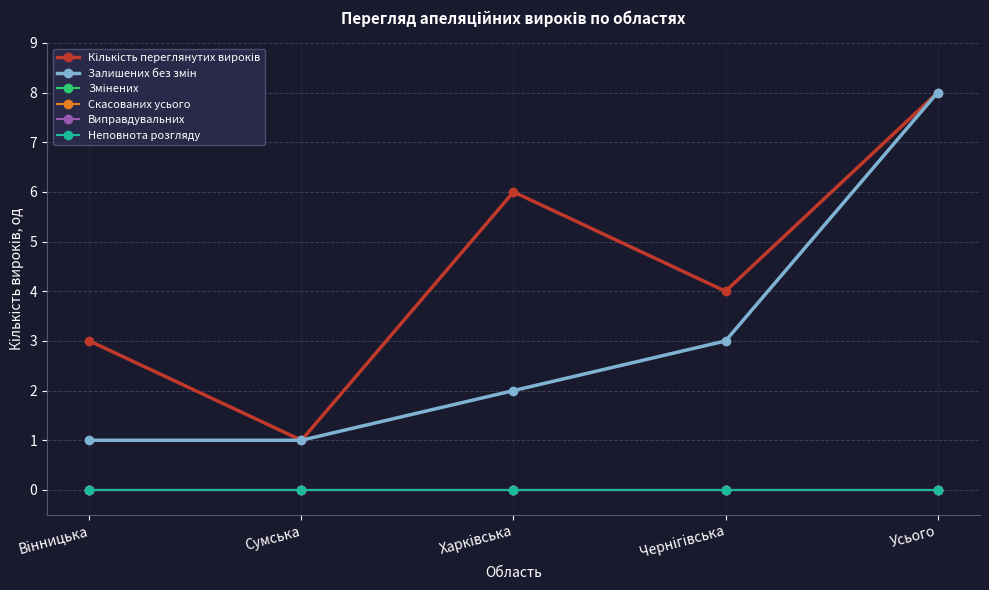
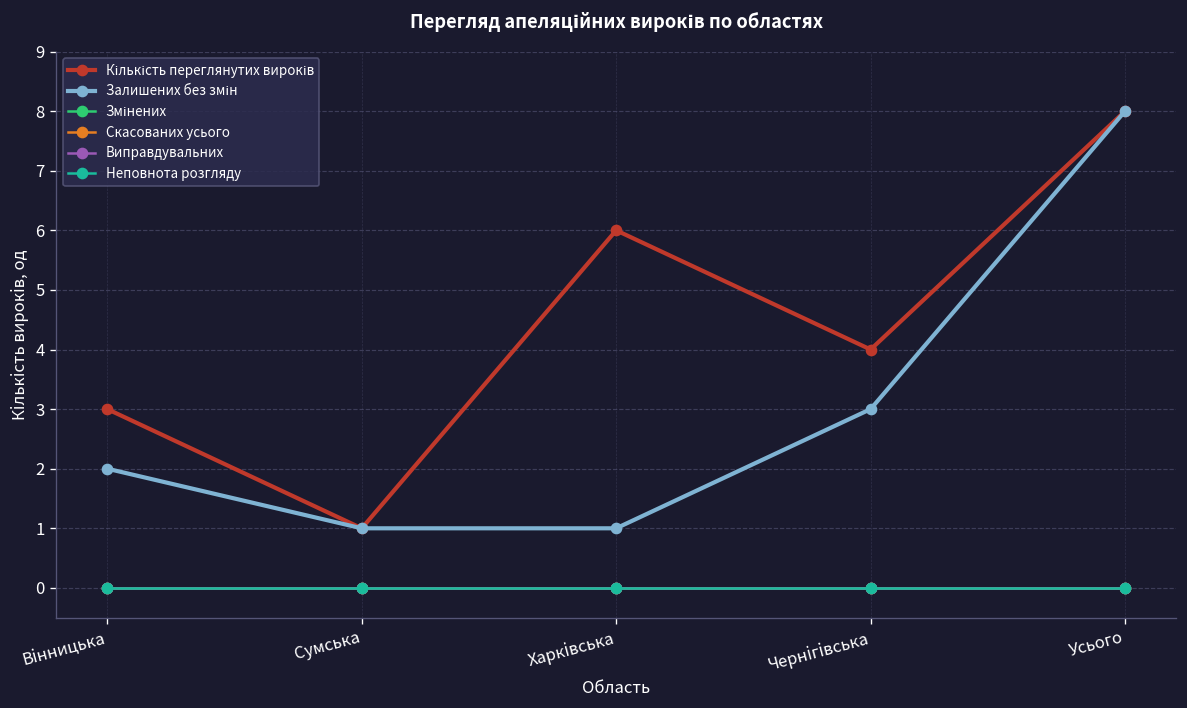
  {
    "Кількість переглянутих вироків": {
      "Вінницька": 3,
      "Харківська": 6,
      "Чернігівська": 4
    },
    "Залишених без змін": {
-     "Вінницька": 1,
-     "Харківська": 2,
+     "Вінницька": 2,
+     "Харківська": 1,
      "Чернігівська": 3
    },
    "Неповнота розгляду": {
      "Вінницька": 0,
      "Сумська": 0,
      "Харківська": 0,
      "Чернігівська": 0,
      "Усього": 0
    }
  }
